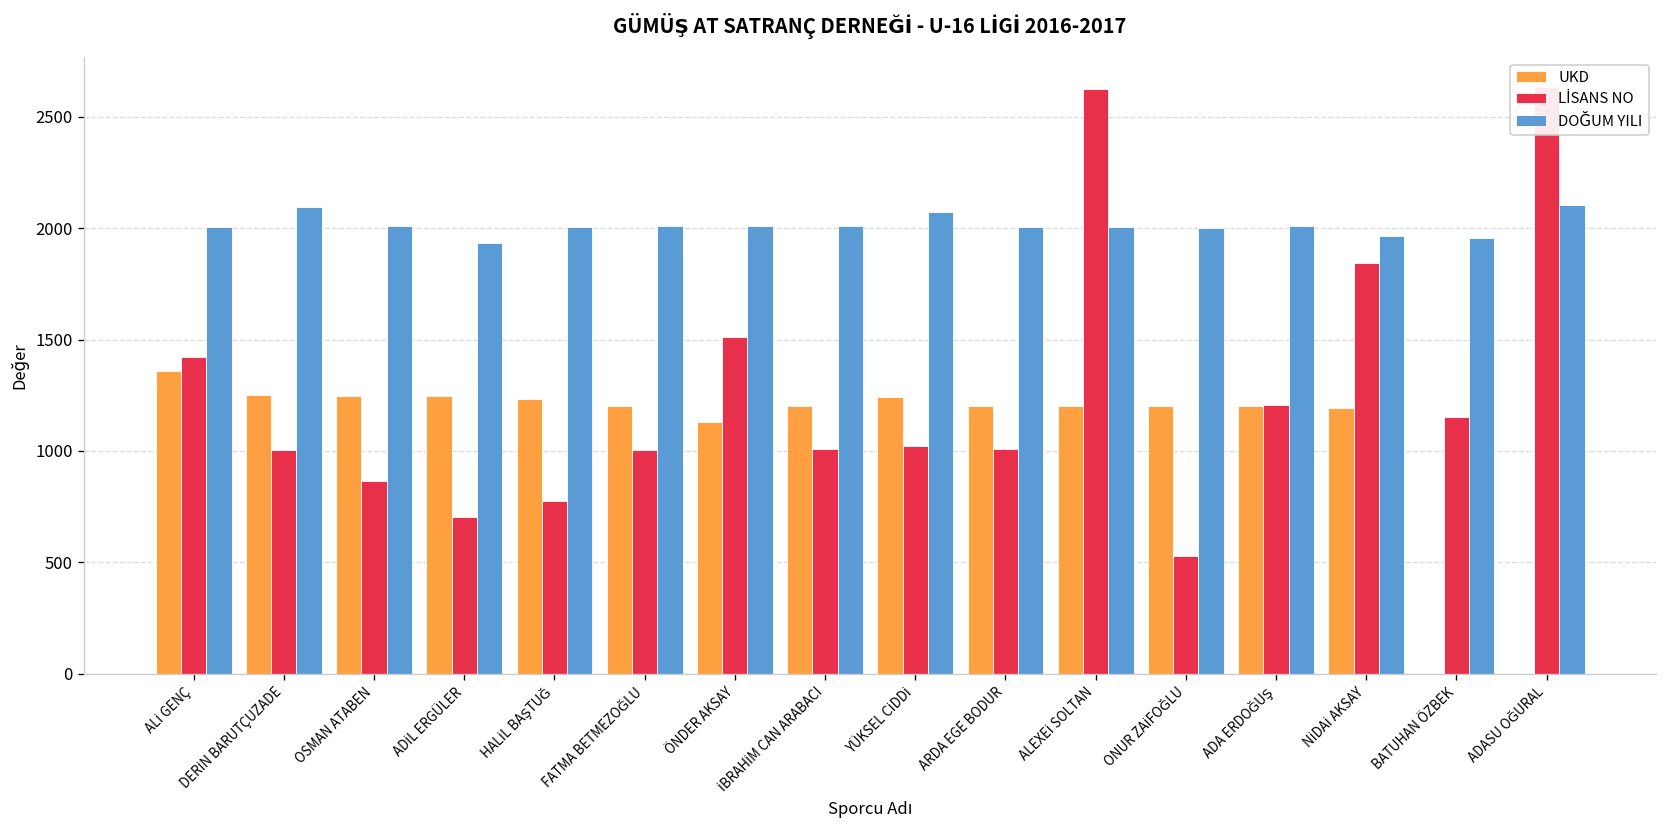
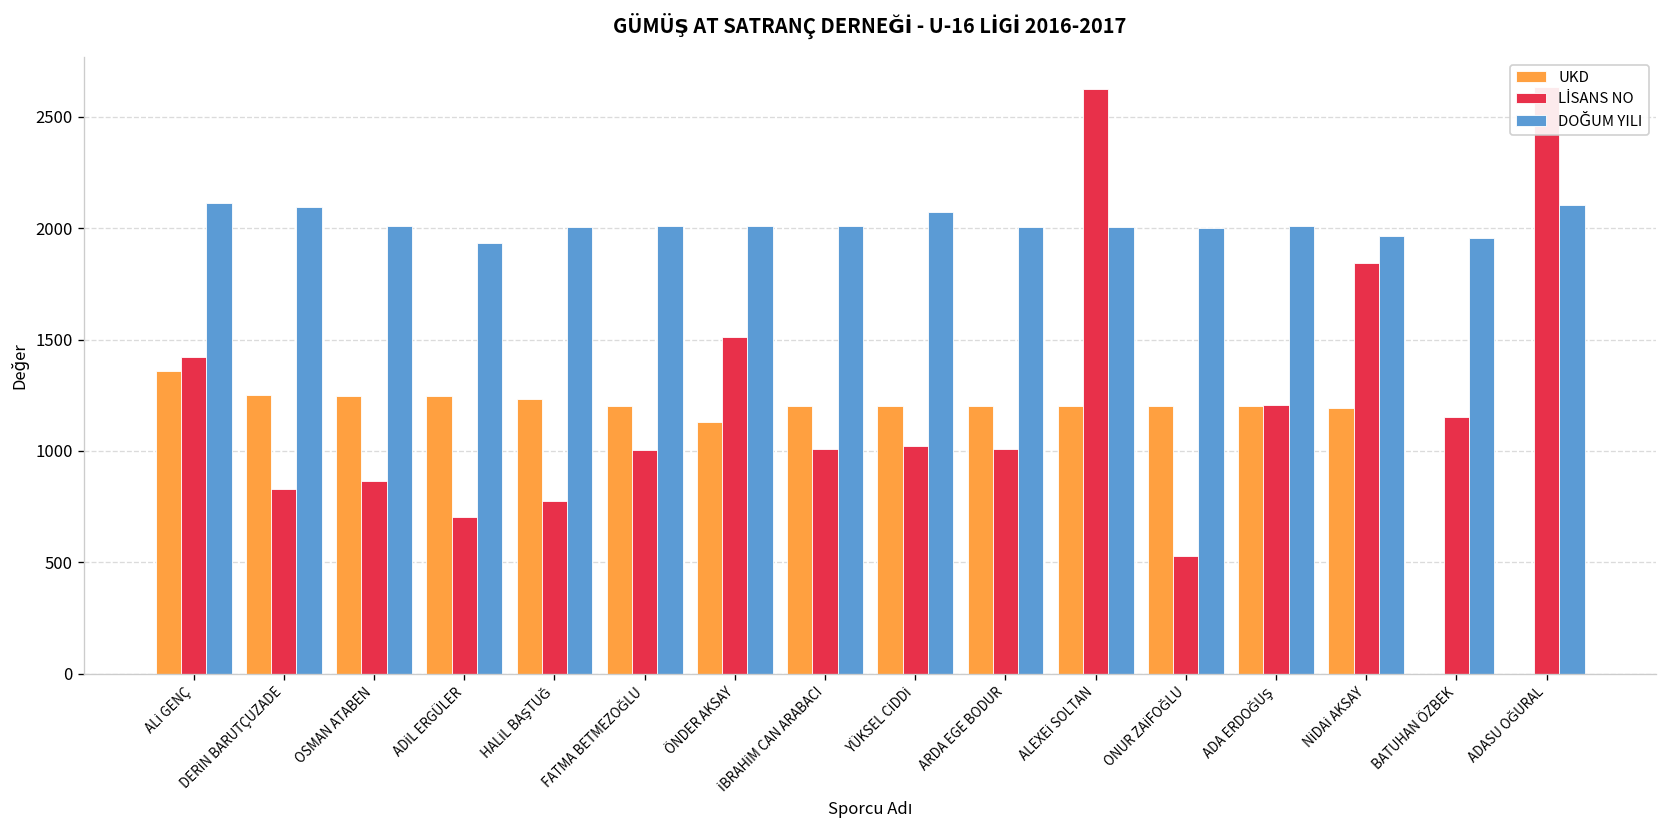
  {
    "UKD": {
      "ALİ GENÇ": 1360,
      "DERİN BARUTÇUZADE": 1250,
      "OSMAN ATABEN": 1250,
      "ADİL ERGÜLER": 1250,
      "HALİL BAŞTUĞ": 1230,
      "FATMA BETMEZOĞLU": 1200,
      "ÖNDER AKSAY": 1130,
      "İBRAHİM CAN ARABACI": 1200,
-     "YÜKSEL CİDDİ": 1240,
+     "YÜKSEL CİDDİ": 1200,
      "ARDA EGE BODUR": 1200,
      "ALEXEİ SOLTAN": 1200,
      "ONUR ZAİFOĞLU": 1200,
      "ADA ERDOĞUŞ": 1200,
      "NİDAİ AKSAY": 1190,
      "BATUHAN ÖZBEK": 0,
      "ADASU OĞURAL": 0
    },
    "LİSANS NO": {
      "ALİ GENÇ": 1420,
-     "DERİN BARUTÇUZADE": 1010,
+     "DERİN BARUTÇUZADE": 830,
      "OSMAN ATABEN": 870,
      "ADİL ERGÜLER": 710,
      "HALİL BAŞTUĞ": 780,
      "FATMA BETMEZOĞLU": 1010,
      "ÖNDER AKSAY": 1510,
      "İBRAHİM CAN ARABACI": 1010,
      "YÜKSEL CİDDİ": 1020,
      "ARDA EGE BODUR": 1010,
      "ALEXEİ SOLTAN": 2630,
      "ONUR ZAİFOĞLU": 530,
      "ADA ERDOĞUŞ": 1210,
      "NİDAİ AKSAY": 1850,
      "BATUHAN ÖZBEK": 1150
    },
    "DOĞUM YILI": {
-     "ALİ GENÇ": 2010,
+     "ALİ GENÇ": 2110,
      "DERİN BARUTÇUZADE": 2100,
      "OSMAN ATABEN": 2010,
      "ADİL ERGÜLER": 1930,
      "HALİL BAŞTUĞ": 2010,
      "FATMA BETMEZOĞLU": 2010,
      "ÖNDER AKSAY": 2010,
      "İBRAHİM CAN ARABACI": 2010,
      "YÜKSEL CİDDİ": 2070,
      "ARDA EGE BODUR": 2010,
      "ALEXEİ SOLTAN": 2000,
      "ONUR ZAİFOĞLU": 2000,
      "ADA ERDOĞUŞ": 2010,
      "NİDAİ AKSAY": 1960,
      "BATUHAN ÖZBEK": 1960,
      "ADASU OĞURAL": 2100
    }
  }
